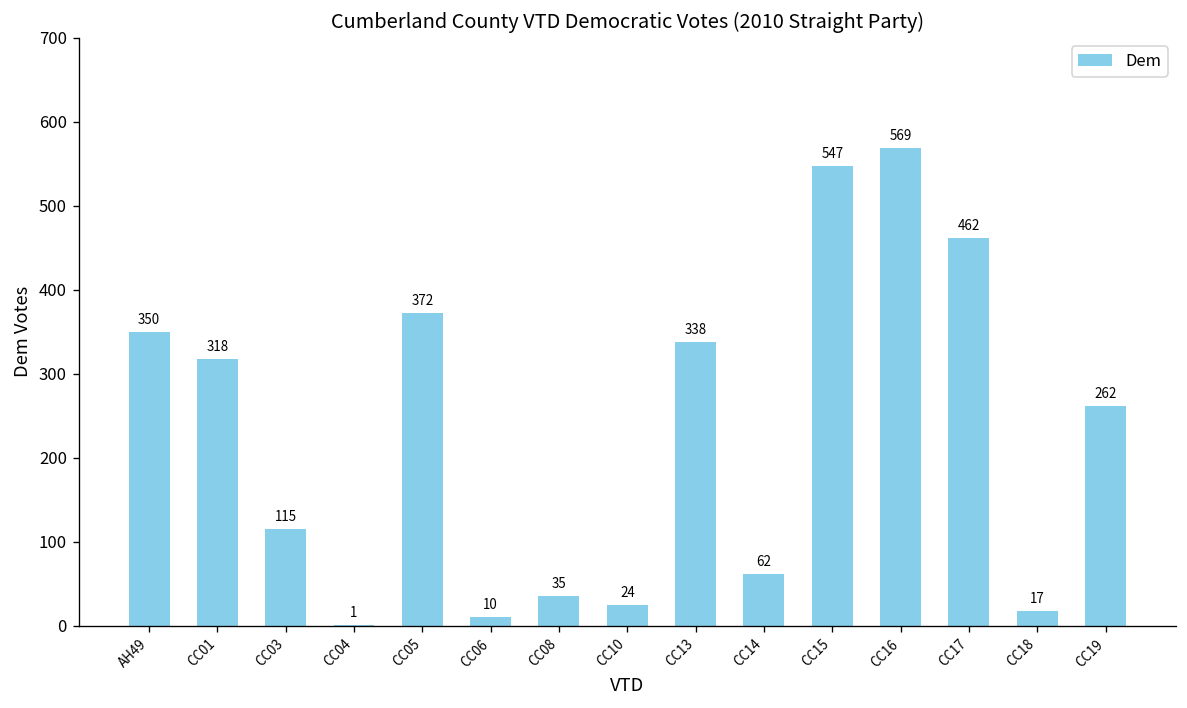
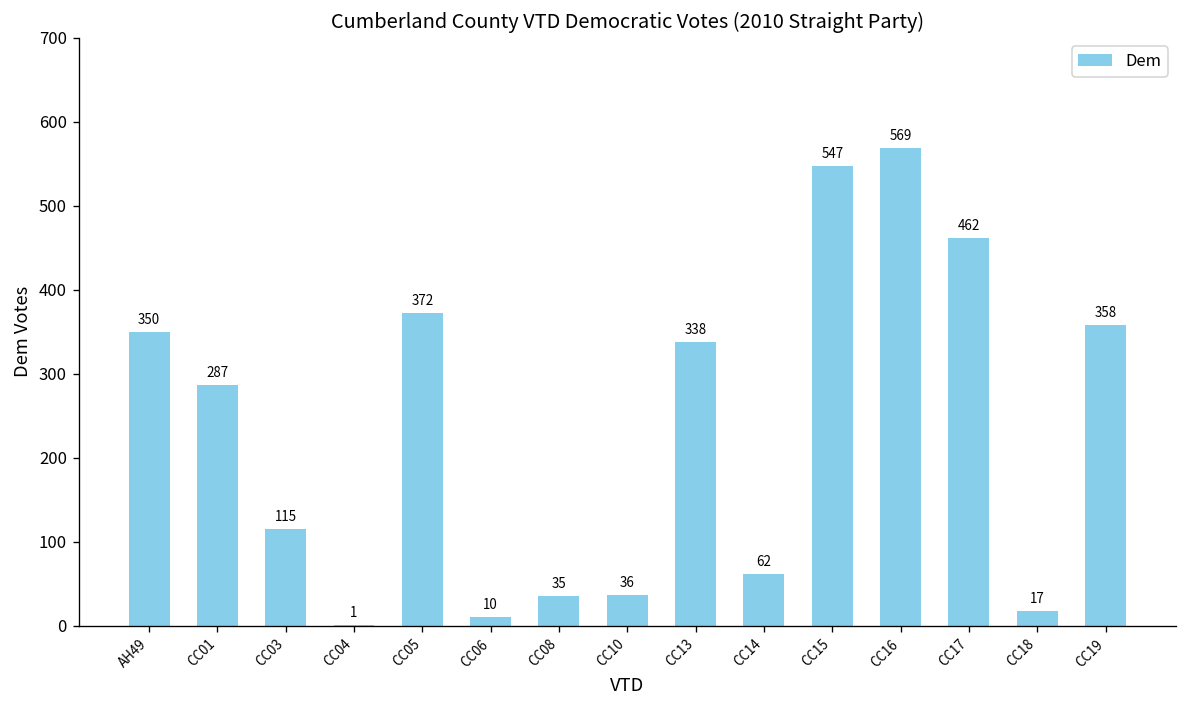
  {
    "AH49": 350,
-   "CC01": 318,
+   "CC01": 287,
    "CC03": 115,
    "CC04": 1,
    "CC05": 372,
    "CC06": 10,
    "CC08": 35,
-   "CC10": 24,
+   "CC10": 36,
    "CC13": 338,
    "CC14": 62,
    "CC15": 547,
    "CC16": 569,
    "CC17": 462,
    "CC18": 17,
-   "CC19": 262
+   "CC19": 358
  }
